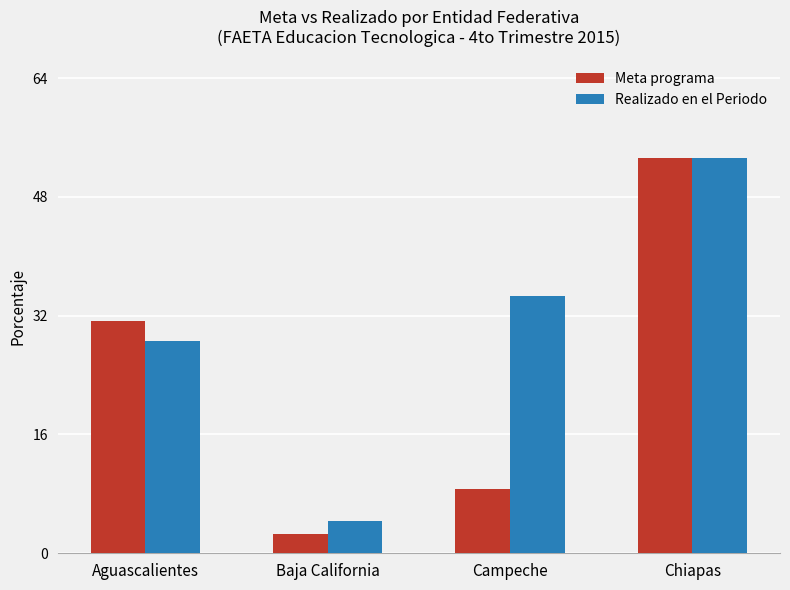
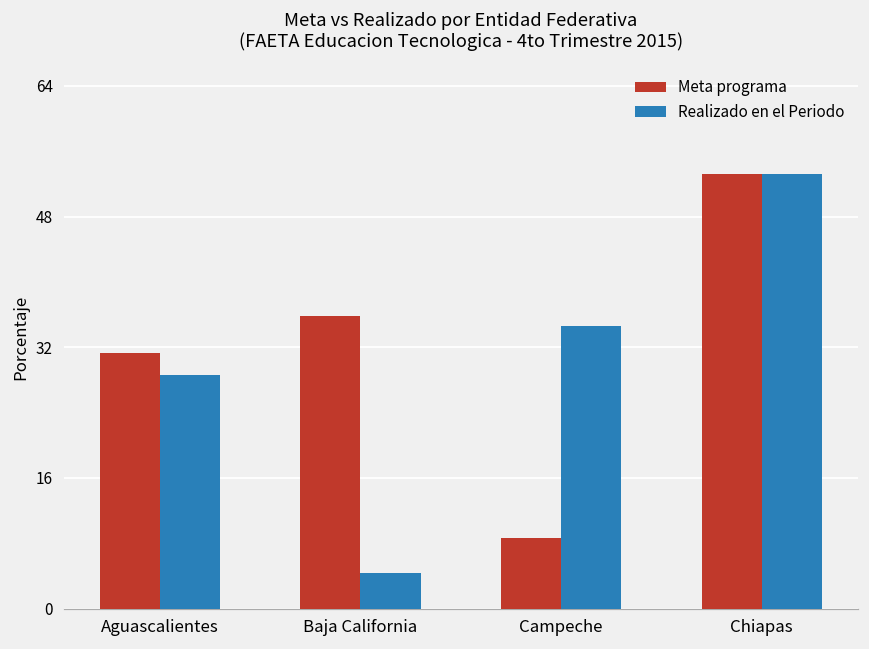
  {
    "Meta programa": {
      "Aguascalientes": 31,
-     "Baja California": 3,
+     "Baja California": 36,
      "Campeche": 9,
      "Chiapas": 53
    },
    "Realizado en el Periodo": {
      "Aguascalientes": 29,
      "Baja California": 4,
      "Campeche": 35,
      "Chiapas": 53
    }
  }
